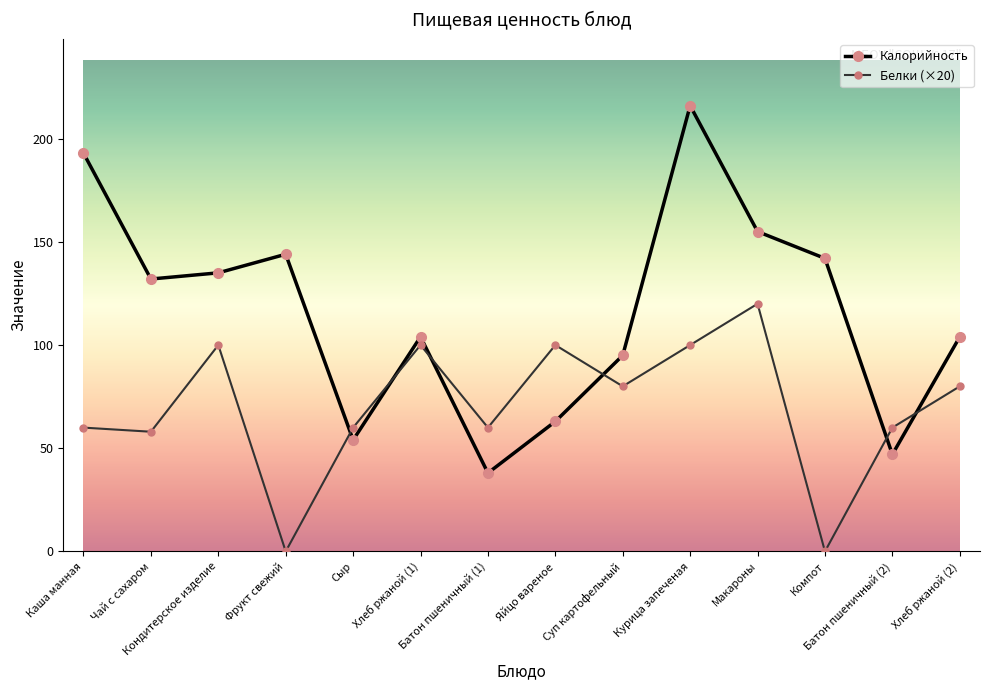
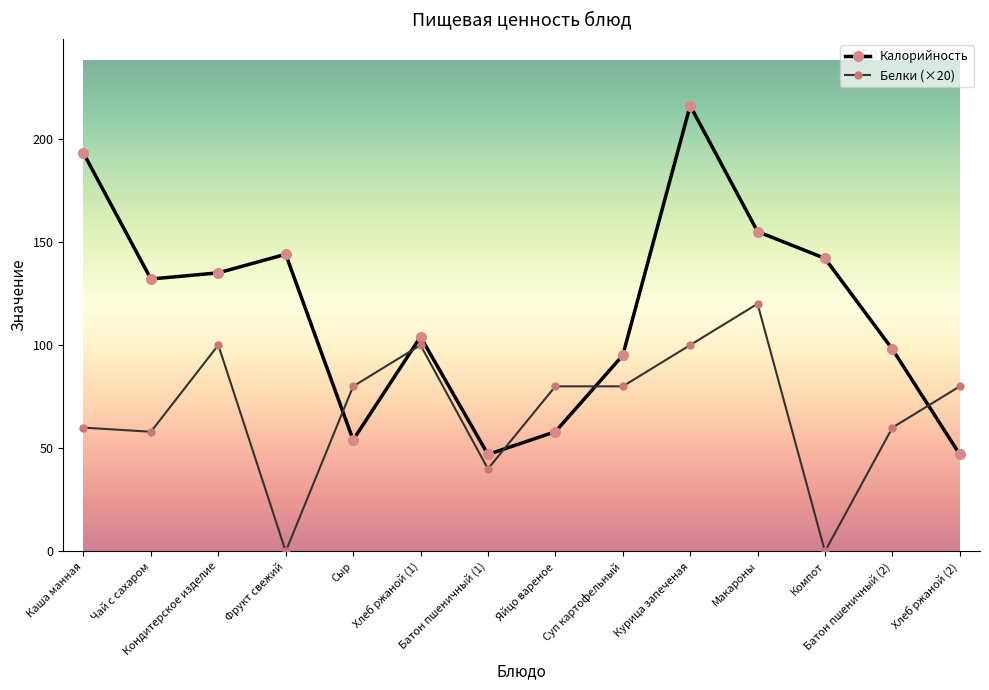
  {
    "Калорийность": {
      "Каша манная": 193,
      "Чай с сахаром": 132,
      "Кондитерское изделие": 135,
      "Фрукт свежий": 144,
      "Сыр": 54,
      "Хлеб ржаной (1)": 104,
-     "Батон пшеничный (1)": 38,
-     "Яйцо вареное": 63,
+     "Батон пшеничный (1)": 47,
+     "Яйцо вареное": 58,
      "Суп картофельный": 95,
      "Курица запеченая": 216,
      "Макароны": 155,
      "Компот": 142,
-     "Батон пшеничный (2)": 47,
-     "Хлеб ржаной (2)": 104
+     "Батон пшеничный (2)": 98,
+     "Хлеб ржаной (2)": 47
    },
    "Белки (×20)": {
      "Каша манная": 60,
      "Чай с сахаром": 58,
      "Кондитерское изделие": 100,
      "Фрукт свежий": 0,
-     "Сыр": 60,
+     "Сыр": 80,
      "Хлеб ржаной (1)": 100,
-     "Батон пшеничный (1)": 60,
-     "Яйцо вареное": 100,
+     "Батон пшеничный (1)": 40,
+     "Яйцо вареное": 80,
      "Суп картофельный": 80,
      "Курица запеченая": 100,
      "Макароны": 120,
      "Компот": 0,
      "Батон пшеничный (2)": 60,
      "Хлеб ржаной (2)": 80
    }
  }
